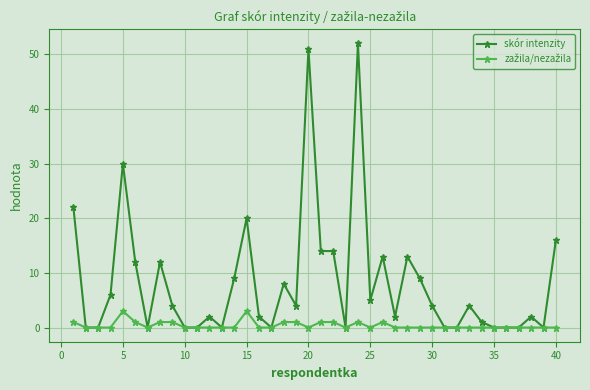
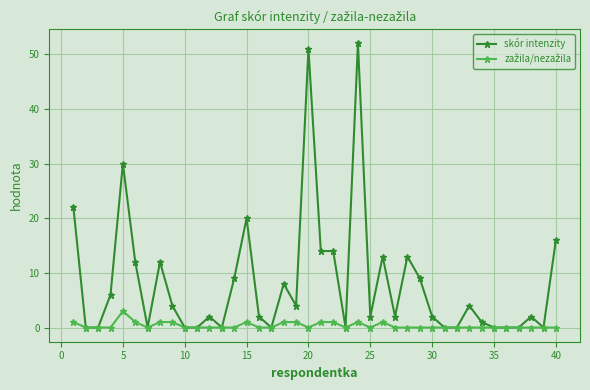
  {
    "skór intenzity": {
      "5": 30,
      "15": 20,
      "20": 51,
-     "25": 5,
-     "30": 4,
+     "25": 2,
+     "30": 2,
      "40": 16
    },
    "zažila/nezažila": {
      "5": 3,
-     "15": 3,
+     "15": 1,
      "20": 0,
      "25": 0,
      "30": 0,
      "40": 0
    }
  }
